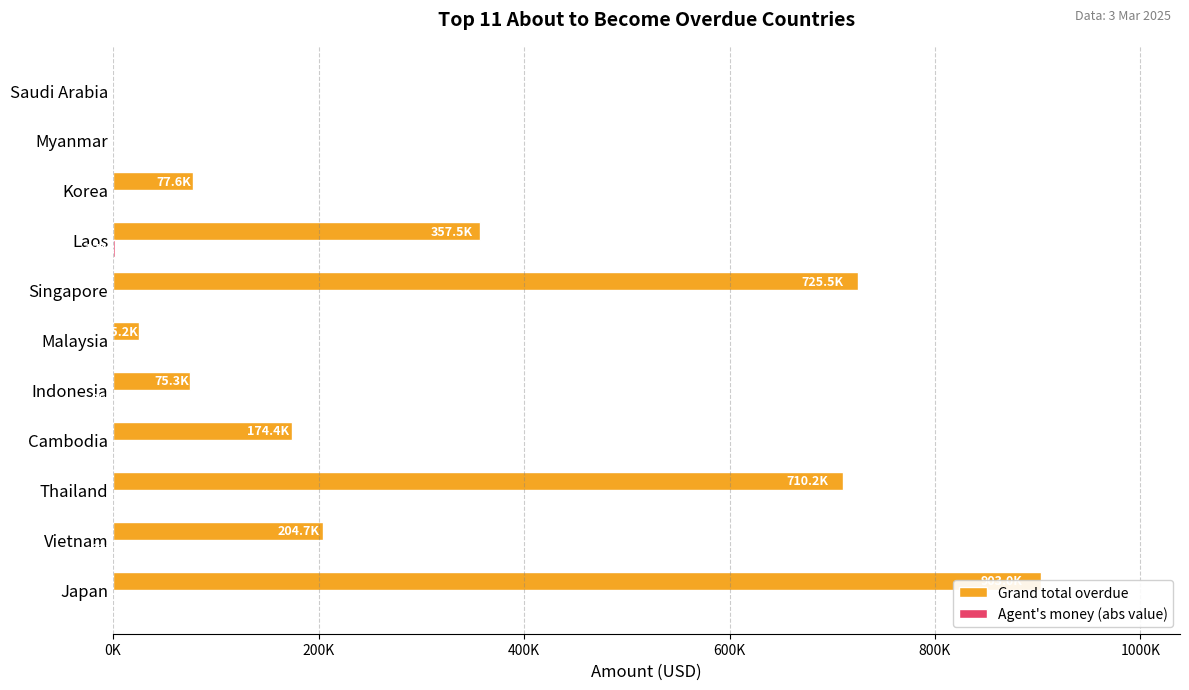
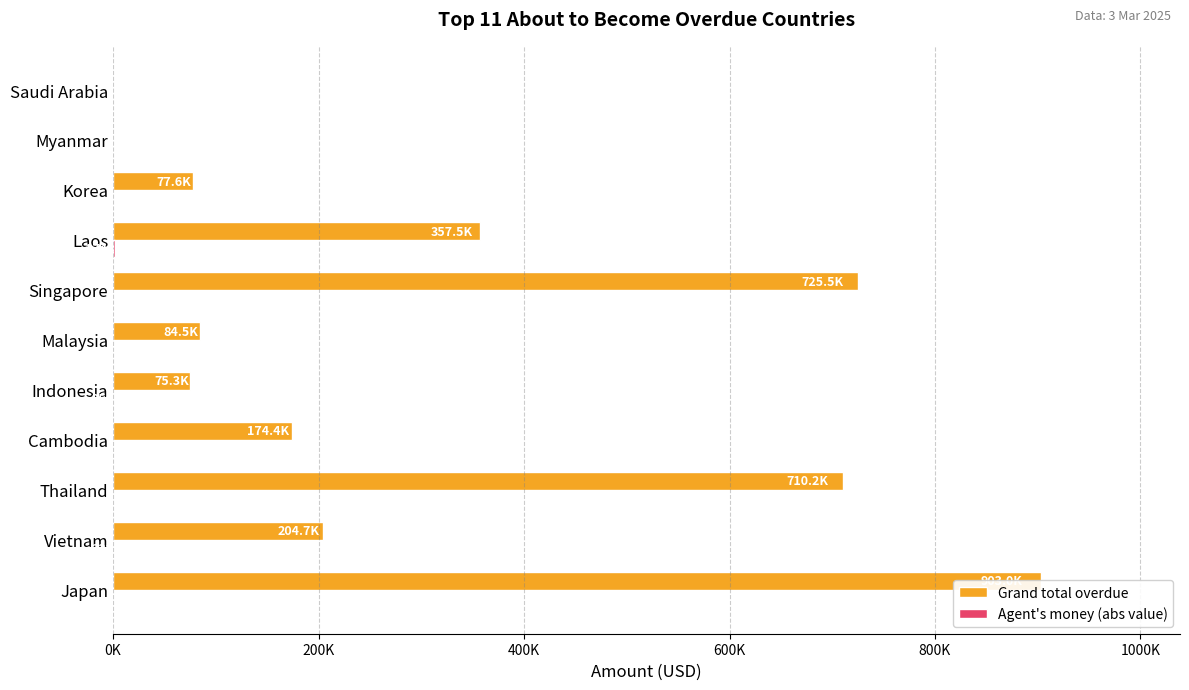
  {
    "Grand total overdue": {
      "Korea": "77.6K",
      "Laos": "357.5K",
      "Singapore": "725.5K",
-     "Malaysia": "25.2K",
+     "Malaysia": "84.5K",
      "Indonesia": "75.3K",
      "Cambodia": "174.4K",
      "Thailand": "710.2K",
      "Vietnam": "204.7K"
    },
    "Agent's money (abs value)": {
      "Saudi Arabia": "0",
      "Myanmar": "0",
      "Korea": "0",
      "Singapore": "0",
      "Cambodia": "0",
      "Thailand": "0",
      "Japan": "0"
    }
  }
